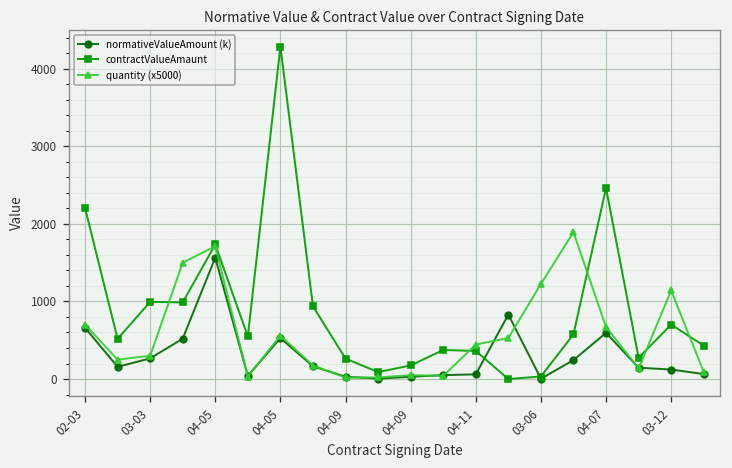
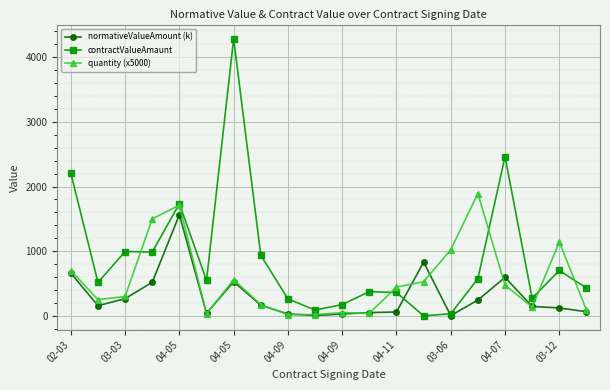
  {
    "quantity (x5000)": {
      "02-03": 700,
      "04-11": 400,
-     "03-06": 1200,
-     "04-07": 700,
+     "03-06": 1000,
+     "04-07": 500,
      "03-12": 1100
    }
  }
